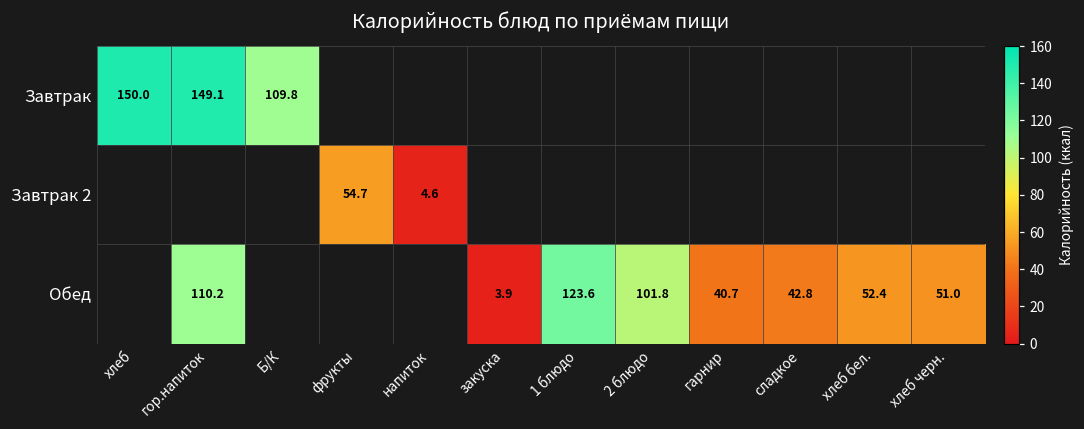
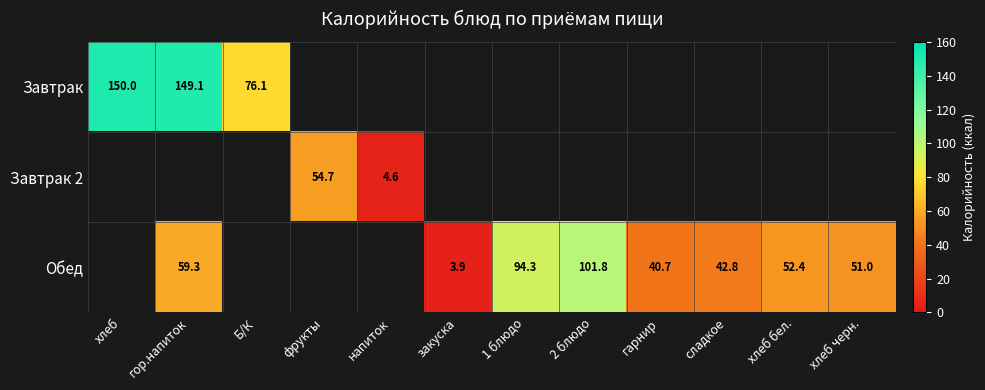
  {
    "Завтрак": {
      "хлеб": 150.0,
      "гор.напиток": 149.1,
-     "Б/К": 109.8
+     "Б/К": 76.1
    },
    "Завтрак 2": {
      "фрукты": 54.7,
      "напиток": 4.6
    },
    "Обед": {
-     "гор.напиток": 110.2,
+     "гор.напиток": 59.3,
      "закуска": 3.9,
-     "1 блюдо": 123.6,
+     "1 блюдо": 94.3,
      "2 блюдо": 101.8,
      "гарнир": 40.7,
      "сладкое": 42.8,
      "хлеб бел.": 52.4,
      "хлеб черн.": 51.0
    }
  }
